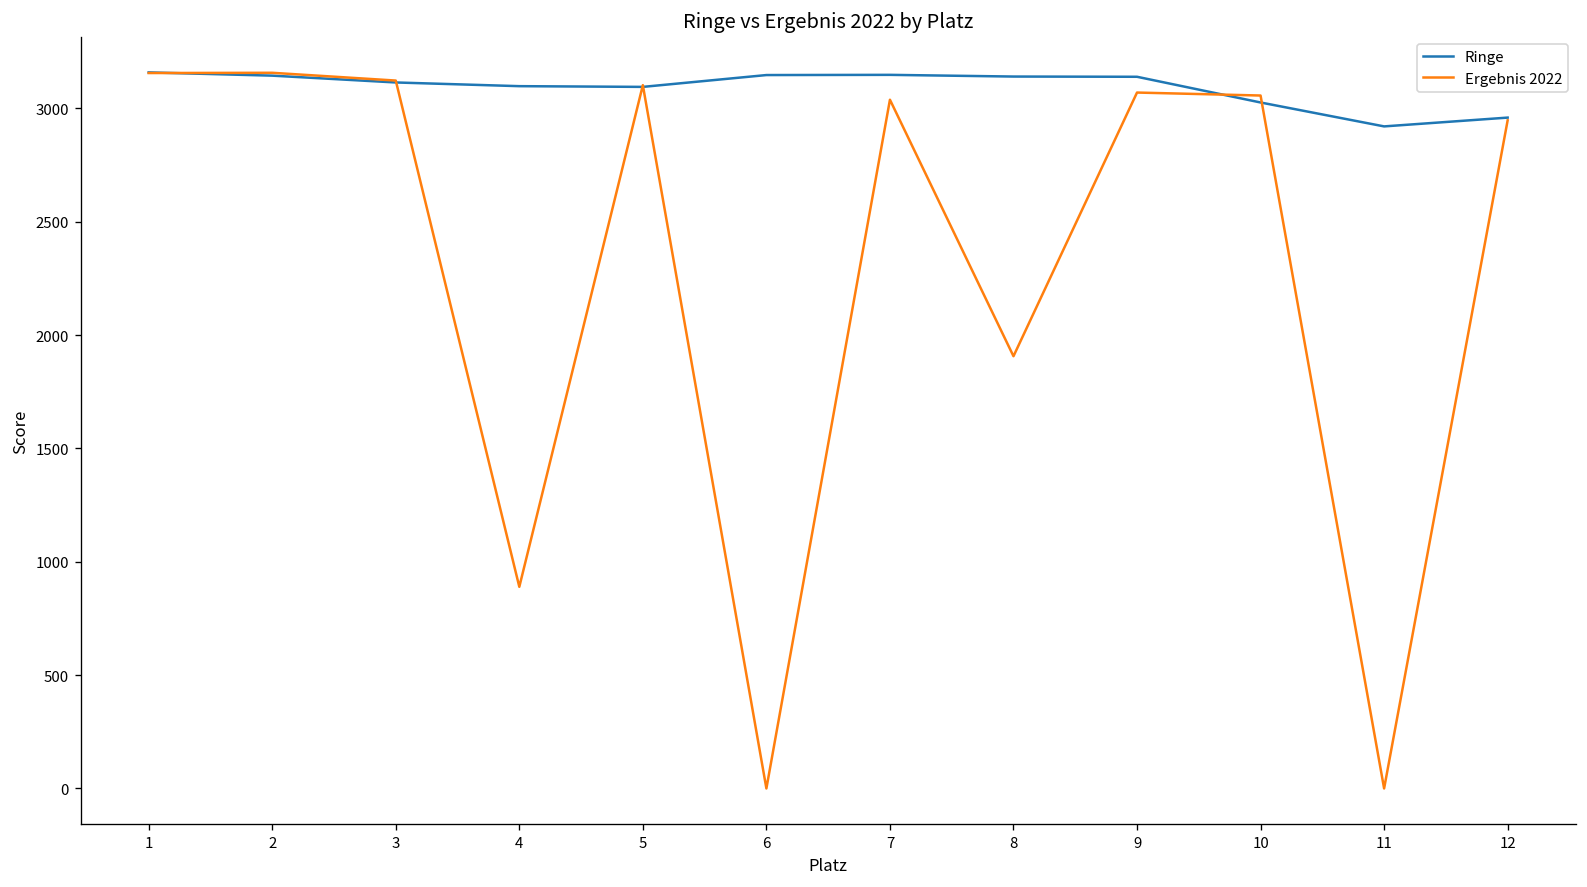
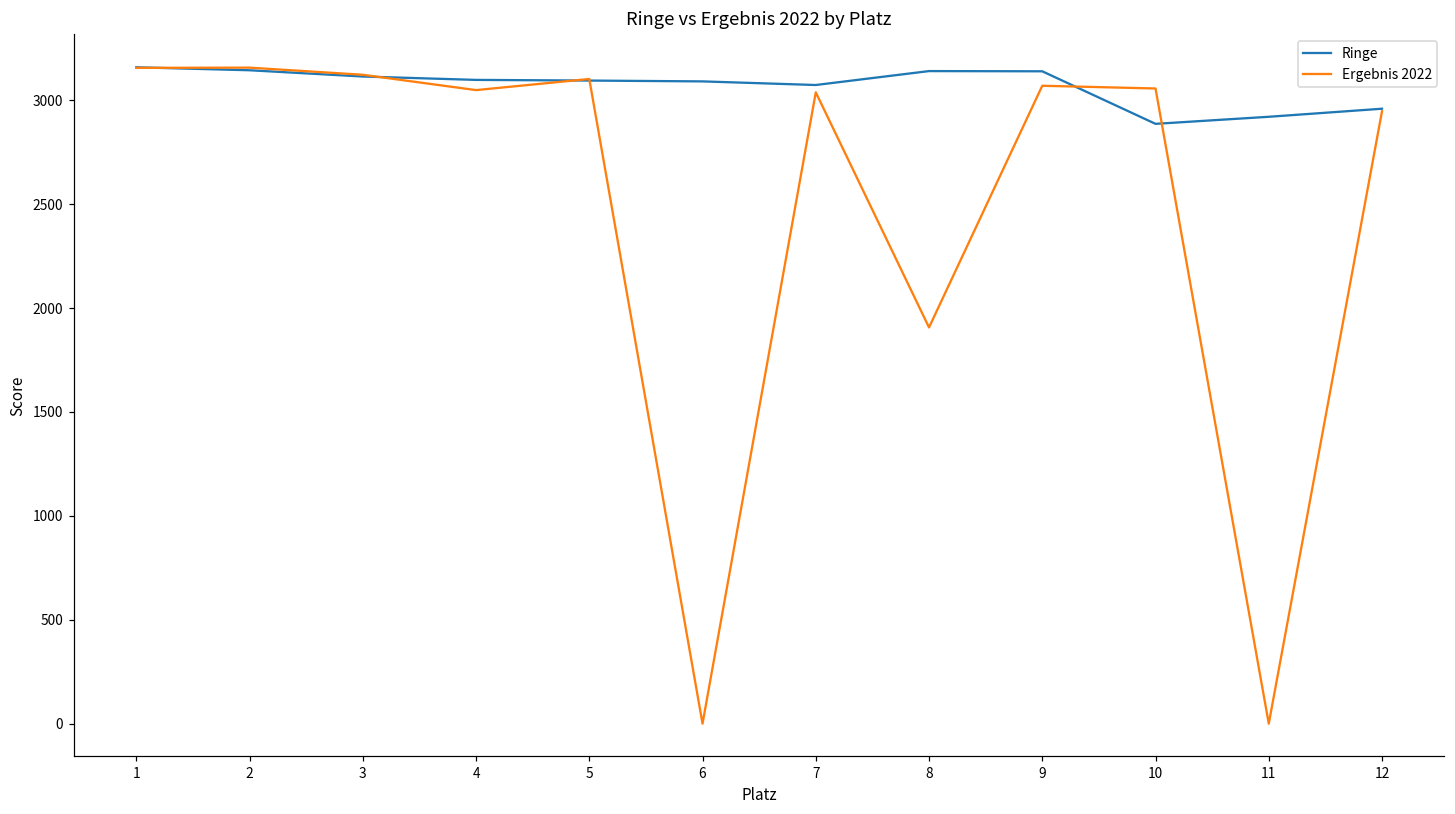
  {
    "Ringe": {
      "4": 3100,
-     "6": 3150,
-     "7": 3150,
+     "6": 3090,
+     "7": 3070,
      "8": 3140,
      "9": 3140,
-     "10": 3030,
+     "10": 2890,
      "11": 2920
    },
    "Ergebnis 2022": {
-     "4": 890,
+     "4": 3050,
      "6": 0,
      "7": 3040,
      "8": 1910,
      "9": 3070,
      "10": 3060,
      "11": 0
    }
  }
